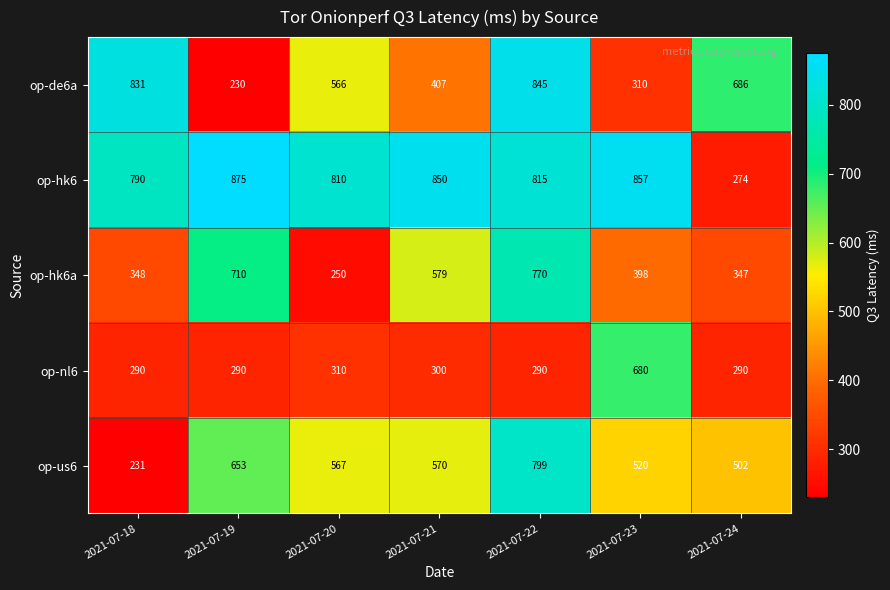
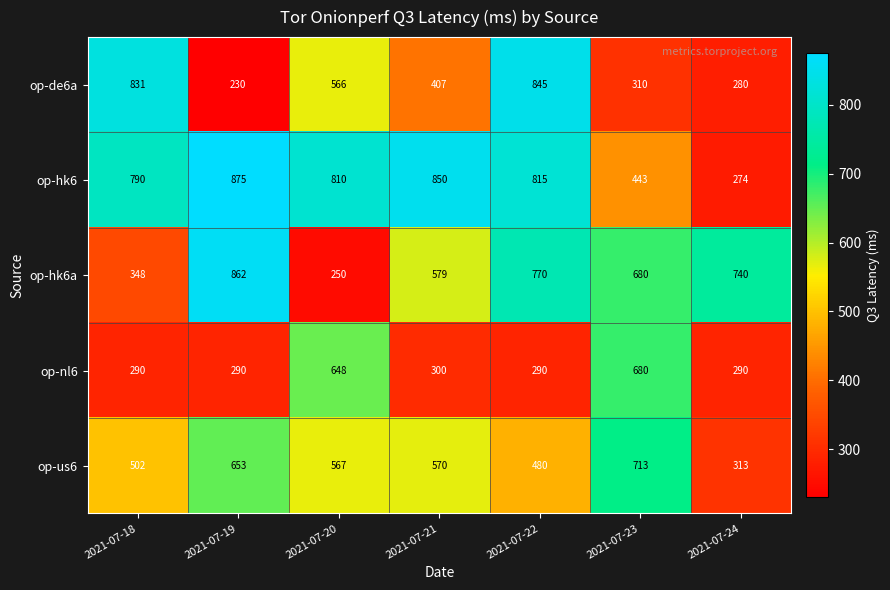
  {
    "op-de6a": {
      "2021-07-18": 831,
      "2021-07-19": 230,
      "2021-07-20": 566,
      "2021-07-21": 407,
      "2021-07-22": 845,
      "2021-07-23": 310,
-     "2021-07-24": 686
+     "2021-07-24": 280
    },
    "op-hk6": {
      "2021-07-18": 790,
      "2021-07-19": 875,
      "2021-07-20": 810,
      "2021-07-21": 850,
      "2021-07-22": 815,
-     "2021-07-23": 857,
+     "2021-07-23": 443,
      "2021-07-24": 274
    },
    "op-hk6a": {
      "2021-07-18": 348,
-     "2021-07-19": 710,
+     "2021-07-19": 862,
      "2021-07-20": 250,
      "2021-07-21": 579,
      "2021-07-22": 770,
-     "2021-07-23": 398,
-     "2021-07-24": 347
+     "2021-07-23": 680,
+     "2021-07-24": 740
    },
    "op-nl6": {
      "2021-07-18": 290,
      "2021-07-19": 290,
-     "2021-07-20": 310,
+     "2021-07-20": 648,
      "2021-07-21": 300,
      "2021-07-22": 290,
      "2021-07-23": 680,
      "2021-07-24": 290
    },
    "op-us6": {
-     "2021-07-18": 231,
+     "2021-07-18": 502,
      "2021-07-19": 653,
      "2021-07-20": 567,
      "2021-07-21": 570,
-     "2021-07-22": 799,
-     "2021-07-23": 520,
-     "2021-07-24": 502
+     "2021-07-22": 480,
+     "2021-07-23": 713,
+     "2021-07-24": 313
    }
  }
